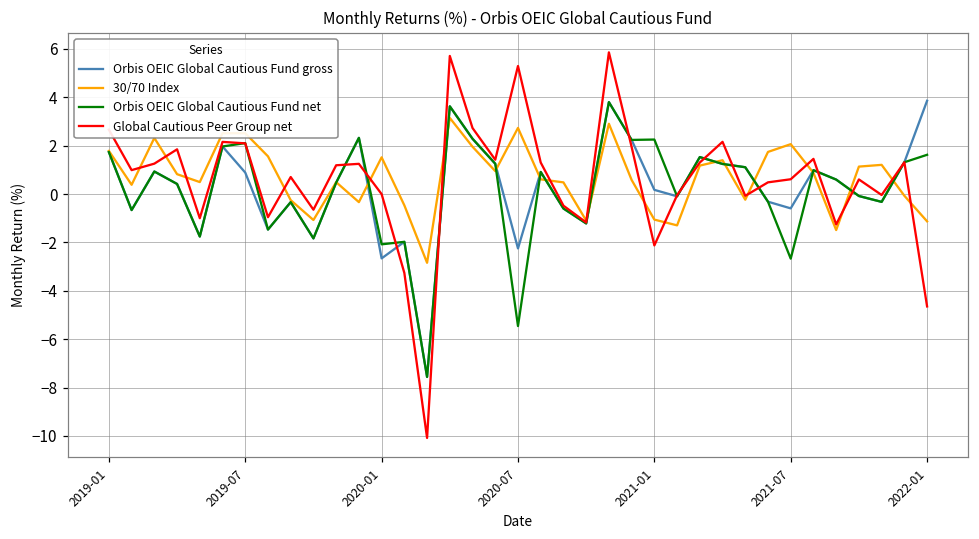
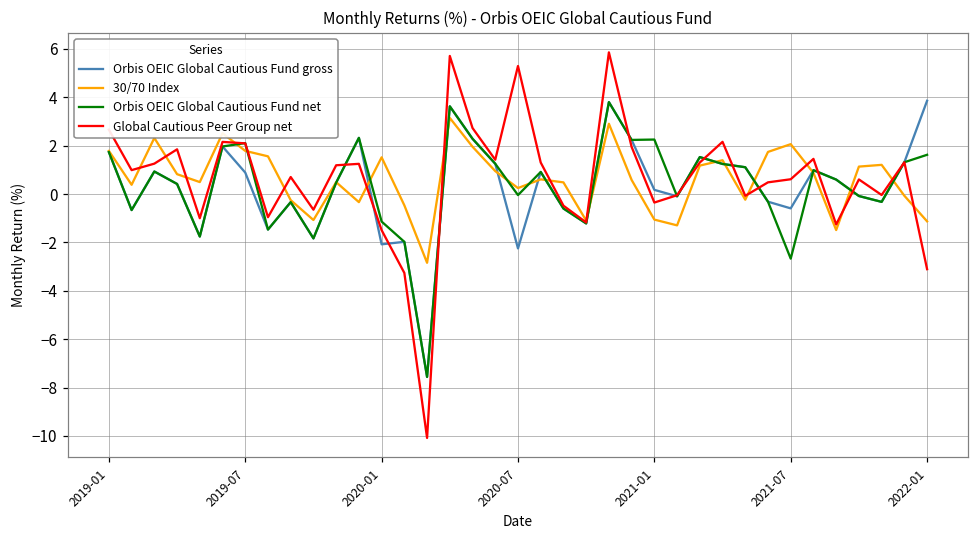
  {
    "Orbis OEIC Global Cautious Fund gross": {
      "2019-07": 0.9,
-     "2020-01": -2.7,
+     "2020-01": -2.1,
      "2020-07": -2.2,
      "2021-01": 0.2,
      "2021-07": -0.6,
      "2022-01": 3.9
    },
    "30/70 Index": {
-     "2019-07": 2.5,
+     "2019-07": 1.8,
      "2020-01": 1.5,
-     "2020-07": 2.7,
+     "2020-07": 0.2,
      "2021-01": -1.1,
      "2021-07": 2.1,
      "2022-01": -1.1
    },
    "Orbis OEIC Global Cautious Fund net": {
-     "2020-01": -2.1,
-     "2020-07": -5.5,
+     "2020-01": -1.1,
+     "2020-07": 0.0,
      "2021-01": 2.3,
      "2021-07": -2.7,
      "2022-01": 1.6
    },
    "Global Cautious Peer Group net": {
      "2019-01": 2.7,
-     "2020-01": 0.0,
+     "2020-01": -1.5,
      "2020-07": 5.3,
-     "2021-01": -2.1,
+     "2021-01": -0.4,
      "2021-07": 0.6,
-     "2022-01": -4.6
+     "2022-01": -3.1
    }
  }
